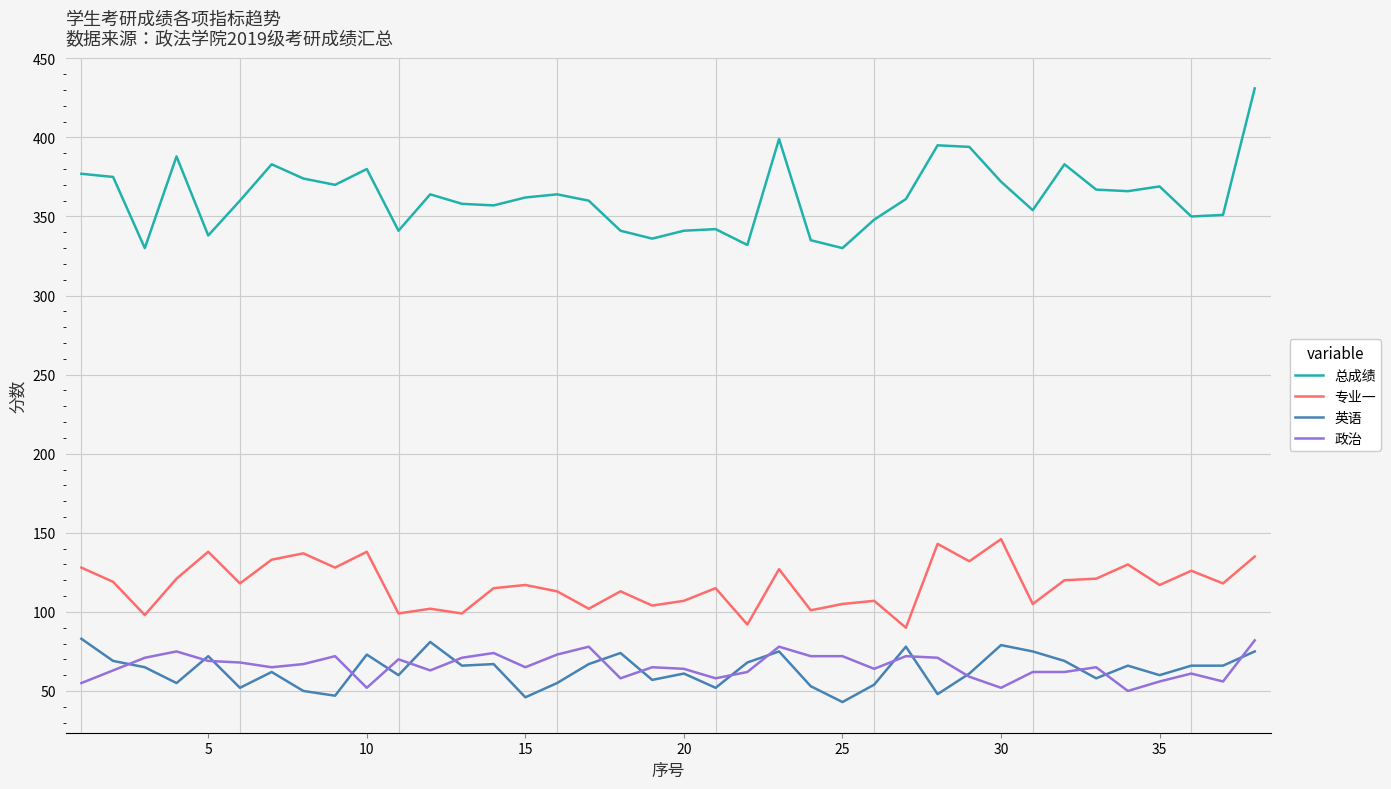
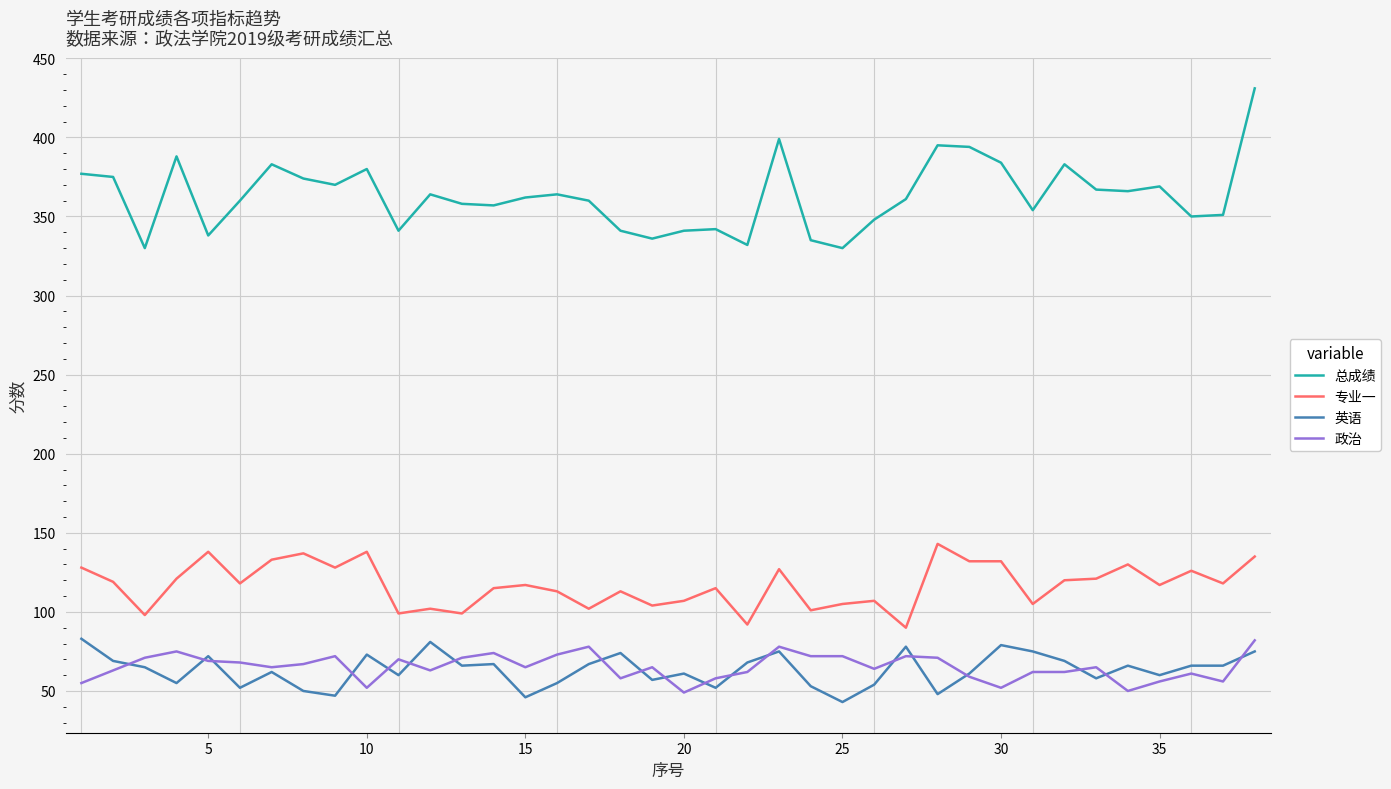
  {
    "总成绩": {
      "5": 338,
      "10": 380,
      "15": 362,
      "20": 341,
      "25": 330,
-     "30": 372,
+     "30": 384,
      "35": 369
    },
    "专业一": {
      "5": 138,
      "10": 138,
      "15": 117,
      "20": 107,
      "25": 105,
-     "30": 146,
+     "30": 132,
      "35": 117
    },
    "英语": {
      "5": 72,
      "10": 73,
      "15": 46,
      "20": 61,
      "25": 43,
      "30": 79,
      "35": 60
    },
    "政治": {
      "5": 69,
      "10": 52,
      "15": 65,
-     "20": 64,
+     "20": 49,
      "25": 72,
      "30": 52,
      "35": 56
    }
  }
